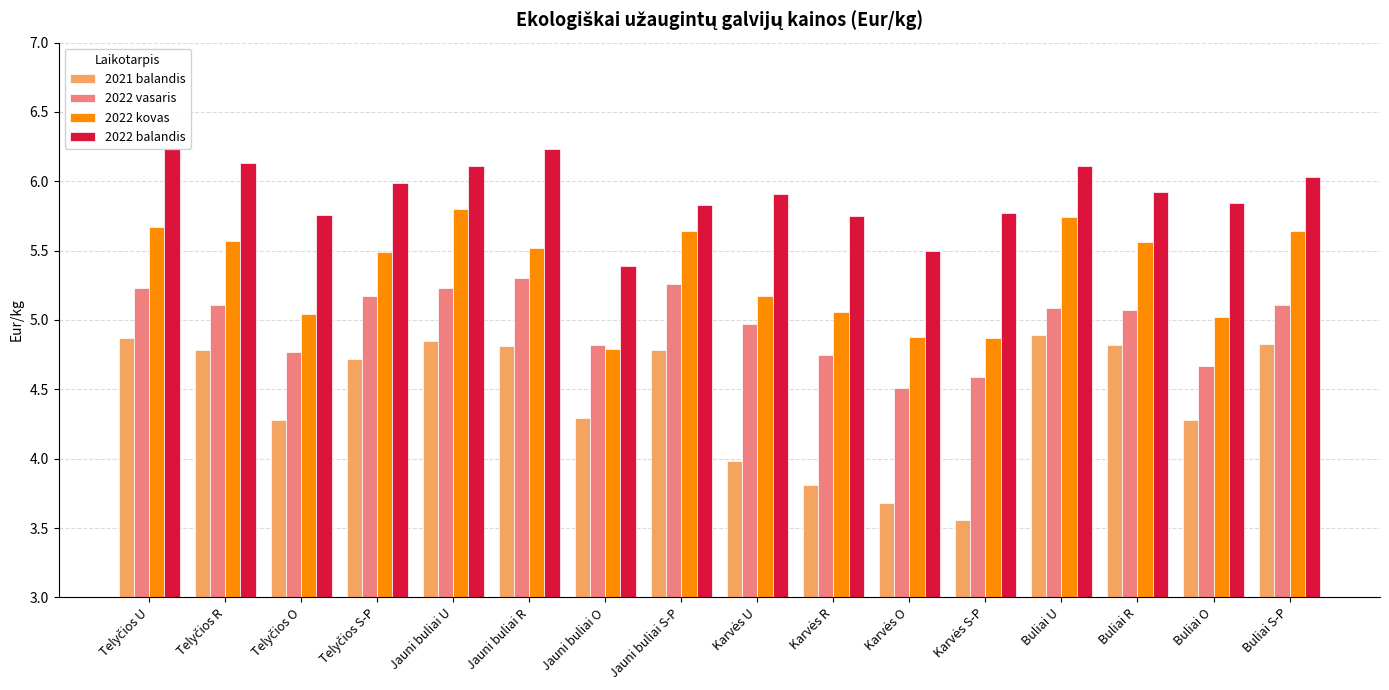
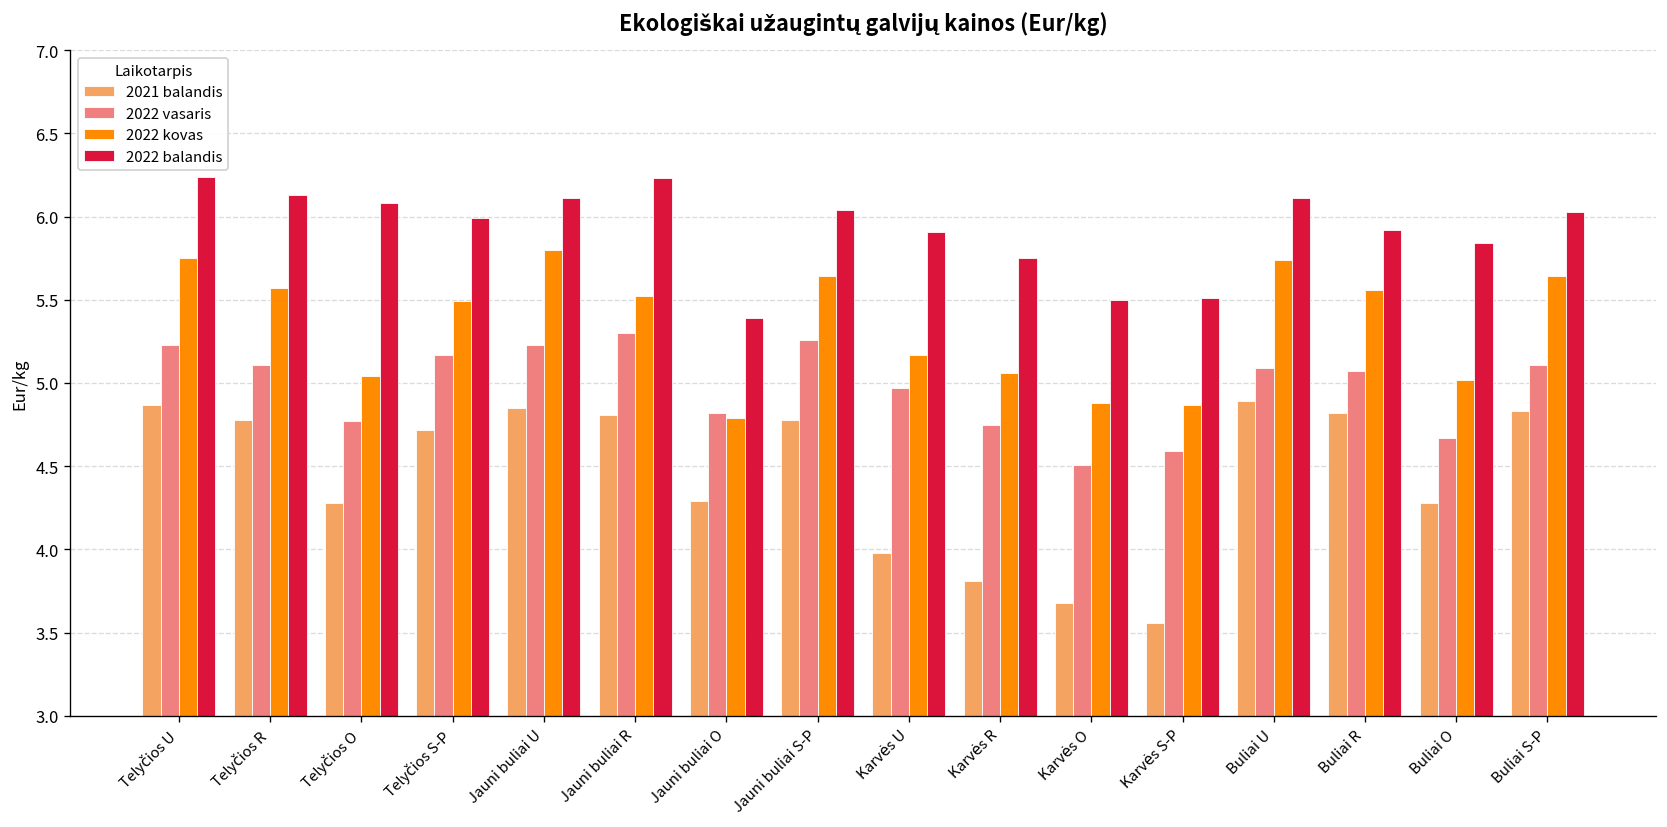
  {
    "2022 kovas": {
-     "Telyčios U": 5.67,
+     "Telyčios U": 5.75,
      "Telyčios R": 5.57,
      "Telyčios O": 5.04,
      "Telyčios S-P": 5.49,
      "Jauni buliai U": 5.80,
      "Jauni buliai R": 5.52,
      "Jauni buliai O": 4.79,
      "Jauni buliai S-P": 5.64,
      "Karvės U": 5.17,
      "Karvės R": 5.06,
      "Karvės O": 4.88,
      "Karvės S-P": 4.87,
      "Buliai U": 5.74,
      "Buliai R": 5.56,
      "Buliai O": 5.02,
      "Buliai S-P": 5.64
    },
    "2022 balandis": {
      "Telyčios R": 6.13,
-     "Telyčios O": 5.76,
+     "Telyčios O": 6.08,
      "Telyčios S-P": 5.99,
      "Jauni buliai U": 6.11,
      "Jauni buliai R": 6.23,
      "Jauni buliai O": 5.39,
-     "Jauni buliai S-P": 5.83,
+     "Jauni buliai S-P": 6.04,
      "Karvės U": 5.91,
      "Karvės R": 5.75,
      "Karvės O": 5.50,
-     "Karvės S-P": 5.77,
+     "Karvės S-P": 5.51,
      "Buliai U": 6.11,
      "Buliai R": 5.92,
      "Buliai O": 5.84,
      "Buliai S-P": 6.03
    }
  }
